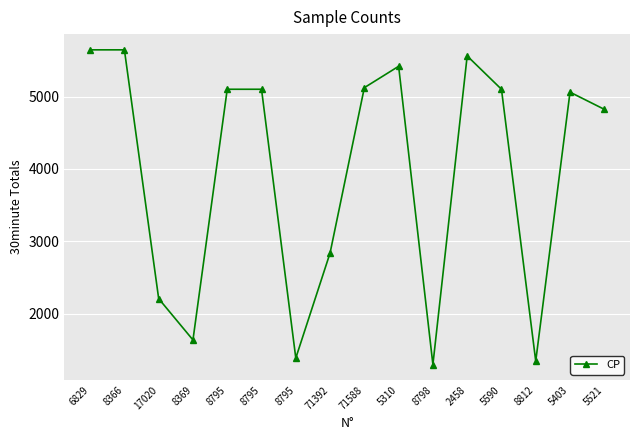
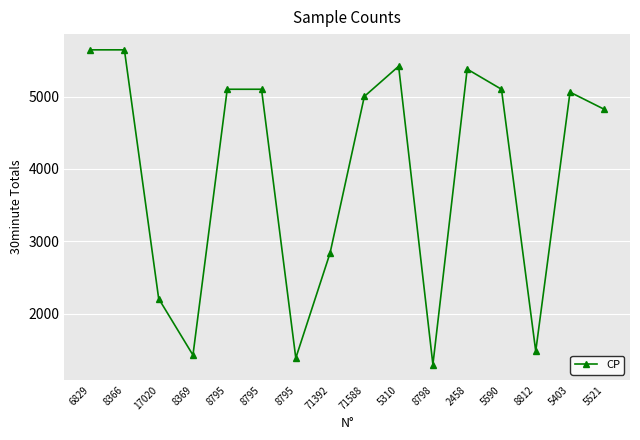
  {
    "6829": 5600,
    "8366": 5600,
    "17020": 2200,
-   "8369": 1600,
+   "8369": 1400,
    "71392": 2800,
-   "71588": 5100,
+   "71588": 5000,
    "5310": 5400,
    "8798": 1300,
-   "2458": 5600,
+   "2458": 5400,
    "5590": 5100,
-   "8812": 1300,
+   "8812": 1500,
    "5403": 5100,
    "5521": 4800
  }
